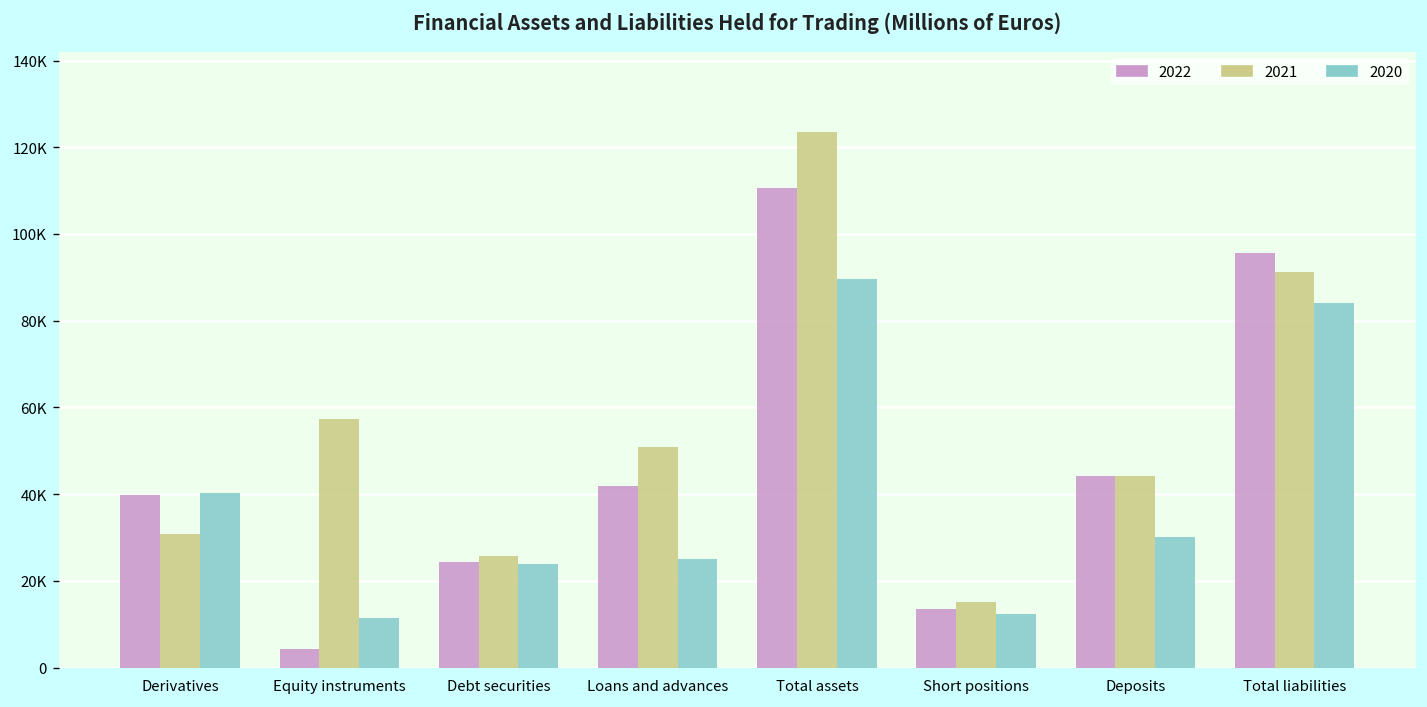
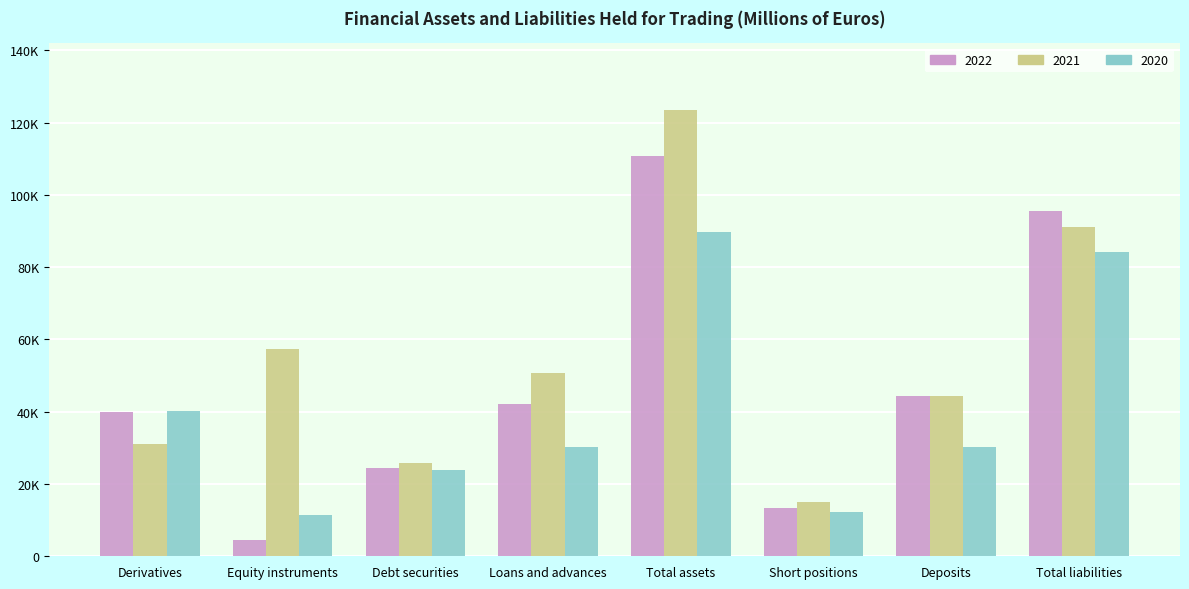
  {
    "2022": {
      "Derivatives": 40000,
      "Equity instruments": 4000,
      "Debt securities": 24000,
      "Loans and advances": 42000,
      "Total assets": 111000,
      "Short positions": 13000,
      "Deposits": 44000,
      "Total liabilities": 96000
    },
    "2021": {
      "Derivatives": 31000,
      "Equity instruments": 57000,
      "Debt securities": 26000,
      "Loans and advances": 51000,
      "Total assets": 123000,
      "Short positions": 15000,
      "Deposits": 44000,
      "Total liabilities": 91000
    },
    "2020": {
      "Derivatives": 40000,
      "Equity instruments": 11000,
      "Debt securities": 24000,
-     "Loans and advances": 25000,
+     "Loans and advances": 30000,
      "Total assets": 90000,
      "Short positions": 12000,
      "Deposits": 30000,
      "Total liabilities": 84000
    }
  }
